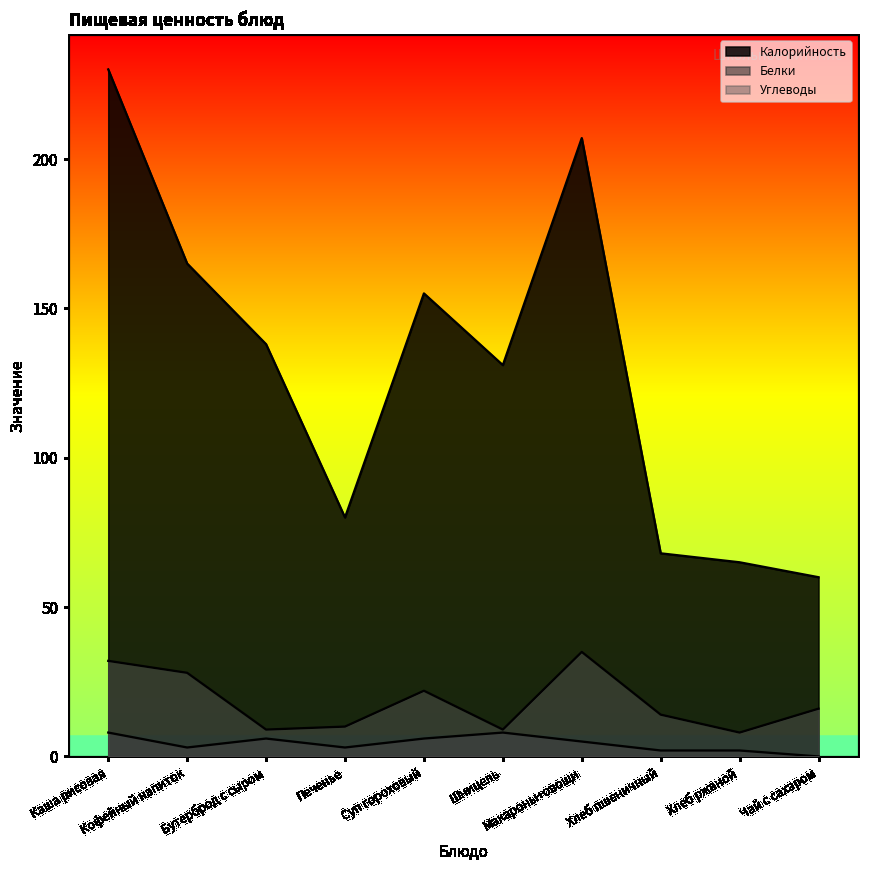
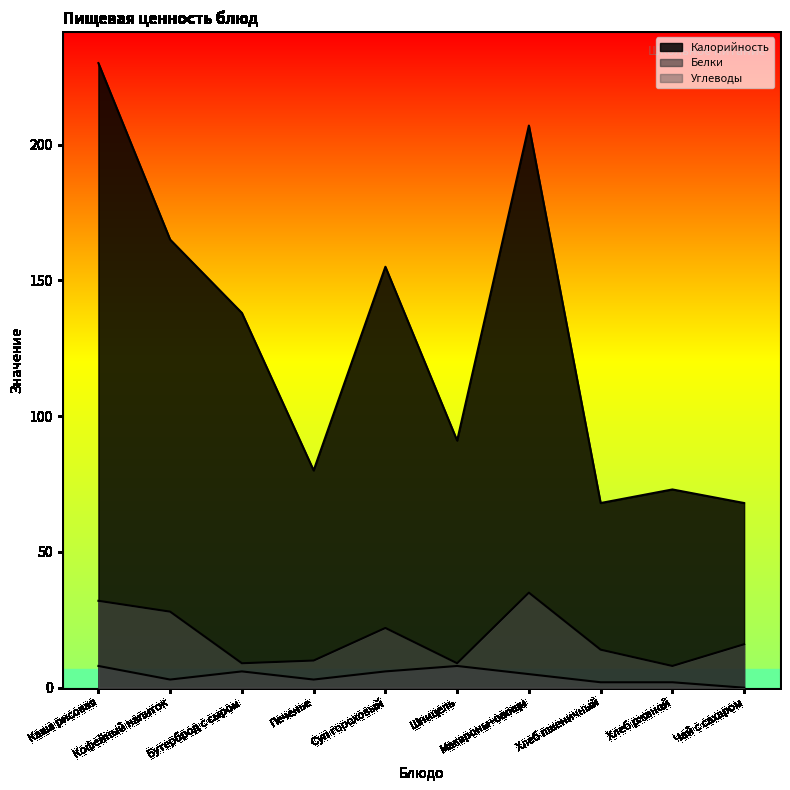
  {
    "Калорийность": {
      "Каша рисовая": 230,
      "Кофейный напиток": 165,
      "Бутерброд с сыром": 138,
      "Печенье": 80,
      "Суп гороховый": 155,
-     "Шницель": 131,
+     "Шницель": 91,
      "Макароны+овощи": 207,
      "Хлеб пшеничный": 68,
-     "Хлеб ржаной": 65,
-     "Чай с сахаром": 60
+     "Хлеб ржаной": 73,
+     "Чай с сахаром": 68
    }
  }
